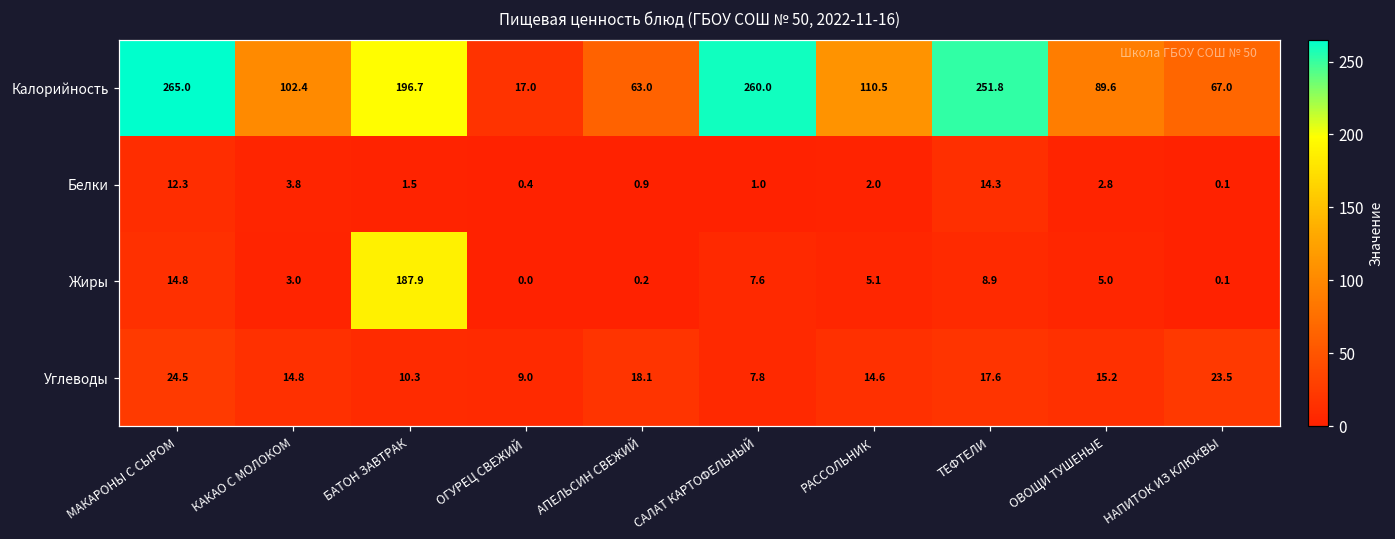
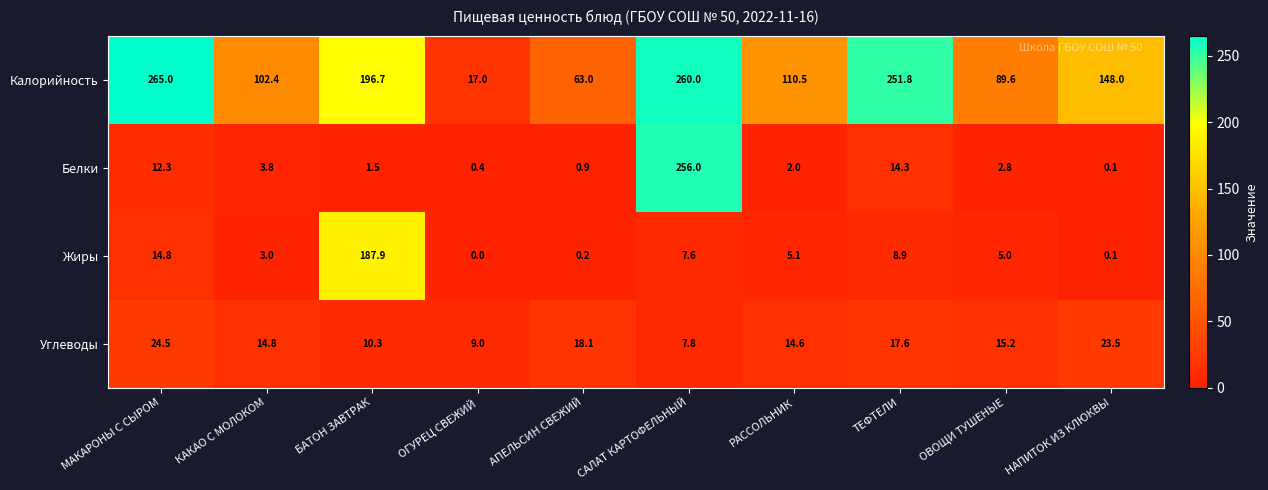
  {
    "Калорийность": {
      "МАКАРОНЫ С СЫРОМ": 265.0,
      "КАКАО С МОЛОКОМ": 102.4,
      "БАТОН ЗАВТРАК": 196.7,
      "ОГУРЕЦ СВЕЖИЙ": 17.0,
      "АПЕЛЬСИН СВЕЖИЙ": 63.0,
      "САЛАТ КАРТОФЕЛЬНЫЙ": 260.0,
      "РАССОЛЬНИК": 110.5,
      "ТЕФТЕЛИ": 251.8,
      "ОВОЩИ ТУШЕНЫЕ": 89.6,
-     "НАПИТОК ИЗ КЛЮКВЫ": 67.0
+     "НАПИТОК ИЗ КЛЮКВЫ": 148.0
    },
    "Белки": {
      "МАКАРОНЫ С СЫРОМ": 12.3,
      "КАКАО С МОЛОКОМ": 3.8,
      "БАТОН ЗАВТРАК": 1.5,
      "ОГУРЕЦ СВЕЖИЙ": 0.4,
      "АПЕЛЬСИН СВЕЖИЙ": 0.9,
-     "САЛАТ КАРТОФЕЛЬНЫЙ": 1.0,
+     "САЛАТ КАРТОФЕЛЬНЫЙ": 256.0,
      "РАССОЛЬНИК": 2.0,
      "ТЕФТЕЛИ": 14.3,
      "ОВОЩИ ТУШЕНЫЕ": 2.8,
      "НАПИТОК ИЗ КЛЮКВЫ": 0.1
    },
    "Жиры": {
      "МАКАРОНЫ С СЫРОМ": 14.8,
      "КАКАО С МОЛОКОМ": 3.0,
      "БАТОН ЗАВТРАК": 187.9,
      "ОГУРЕЦ СВЕЖИЙ": 0.0,
      "АПЕЛЬСИН СВЕЖИЙ": 0.2,
      "САЛАТ КАРТОФЕЛЬНЫЙ": 7.6,
      "РАССОЛЬНИК": 5.1,
      "ТЕФТЕЛИ": 8.9,
      "ОВОЩИ ТУШЕНЫЕ": 5.0,
      "НАПИТОК ИЗ КЛЮКВЫ": 0.1
    },
    "Углеводы": {
      "МАКАРОНЫ С СЫРОМ": 24.5,
      "КАКАО С МОЛОКОМ": 14.8,
      "БАТОН ЗАВТРАК": 10.3,
      "ОГУРЕЦ СВЕЖИЙ": 9.0,
      "АПЕЛЬСИН СВЕЖИЙ": 18.1,
      "САЛАТ КАРТОФЕЛЬНЫЙ": 7.8,
      "РАССОЛЬНИК": 14.6,
      "ТЕФТЕЛИ": 17.6,
      "ОВОЩИ ТУШЕНЫЕ": 15.2,
      "НАПИТОК ИЗ КЛЮКВЫ": 23.5
    }
  }
